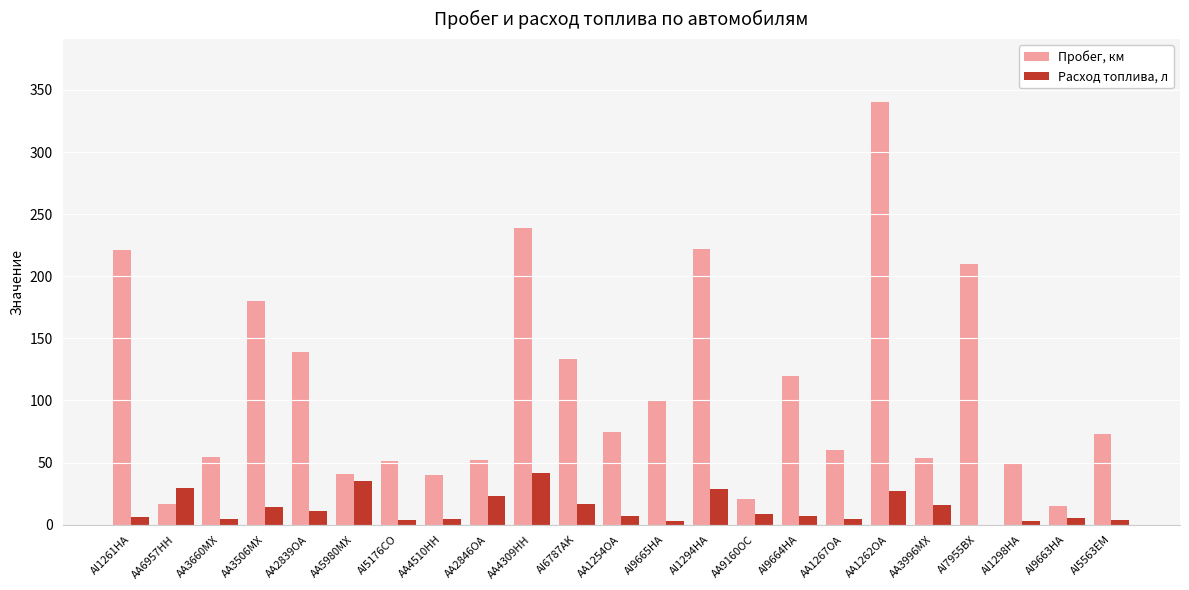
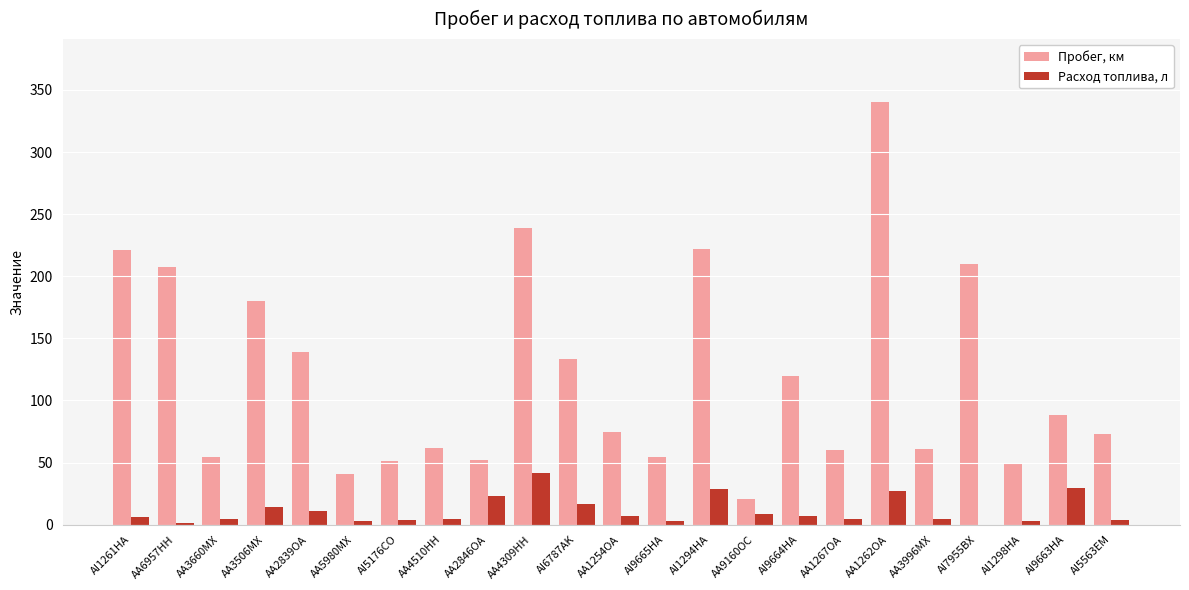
  {
    "Пробег, км": {
      "AI1261HA": 221,
-     "AA6957HH": 16,
+     "AA6957HH": 207,
      "AA3660MX": 54,
      "AA3506MX": 180,
      "AA2839OA": 139,
      "AA5980MX": 41,
      "AI5176CO": 51,
-     "AA4510HH": 40,
+     "AA4510HH": 61,
      "AA2846OA": 52,
      "AA4309HH": 239,
      "AI6787AK": 134,
      "AA1254OA": 75,
-     "AI9665HA": 99,
+     "AI9665HA": 54,
      "AI1294HA": 222,
      "AA9160OC": 20,
      "AI9664HA": 119,
      "AA1267OA": 60,
      "AA1262OA": 340,
-     "AA3996MX": 53,
+     "AA3996MX": 61,
      "AI7955BX": 210,
      "AI1298HA": 49,
-     "AI9663HA": 15,
+     "AI9663HA": 88,
      "AI5563EM": 73
    },
    "Расход топлива, л": {
      "AI1261HA": 6,
-     "AA6957HH": 29,
+     "AA6957HH": 1,
      "AA3660MX": 4,
      "AA3506MX": 14,
      "AA2839OA": 11,
-     "AA5980MX": 35,
+     "AA5980MX": 3,
      "AI5176CO": 4,
      "AA4510HH": 5,
      "AA2846OA": 23,
      "AA4309HH": 41,
      "AI6787AK": 16,
      "AA1254OA": 7,
      "AI9665HA": 3,
      "AI1294HA": 29,
      "AA9160OC": 9,
      "AI9664HA": 7,
      "AA1267OA": 5,
      "AA1262OA": 27,
-     "AA3996MX": 16,
+     "AA3996MX": 4,
      "AI7955BX": 0,
      "AI1298HA": 3,
-     "AI9663HA": 5,
+     "AI9663HA": 30,
      "AI5563EM": 4
    }
  }
